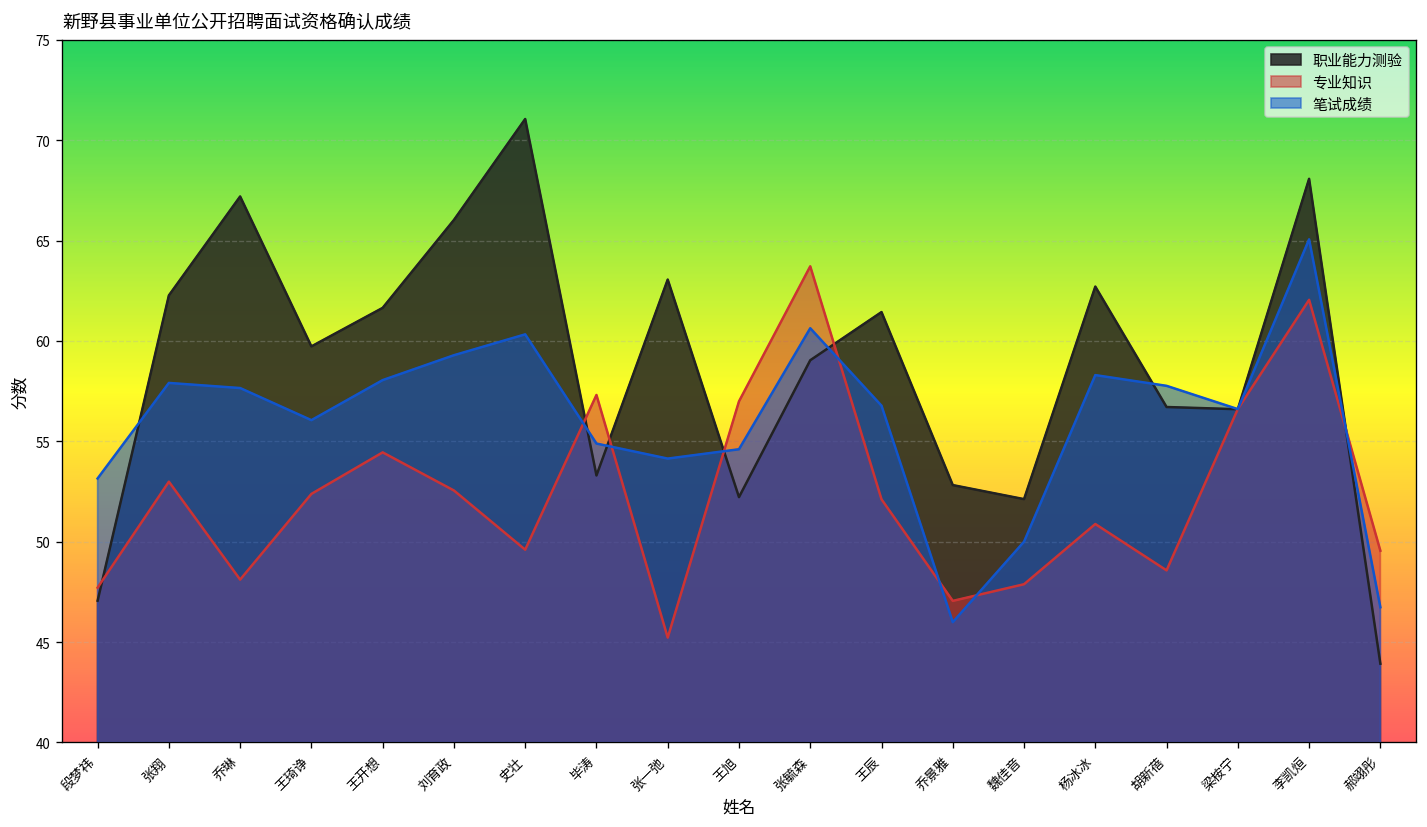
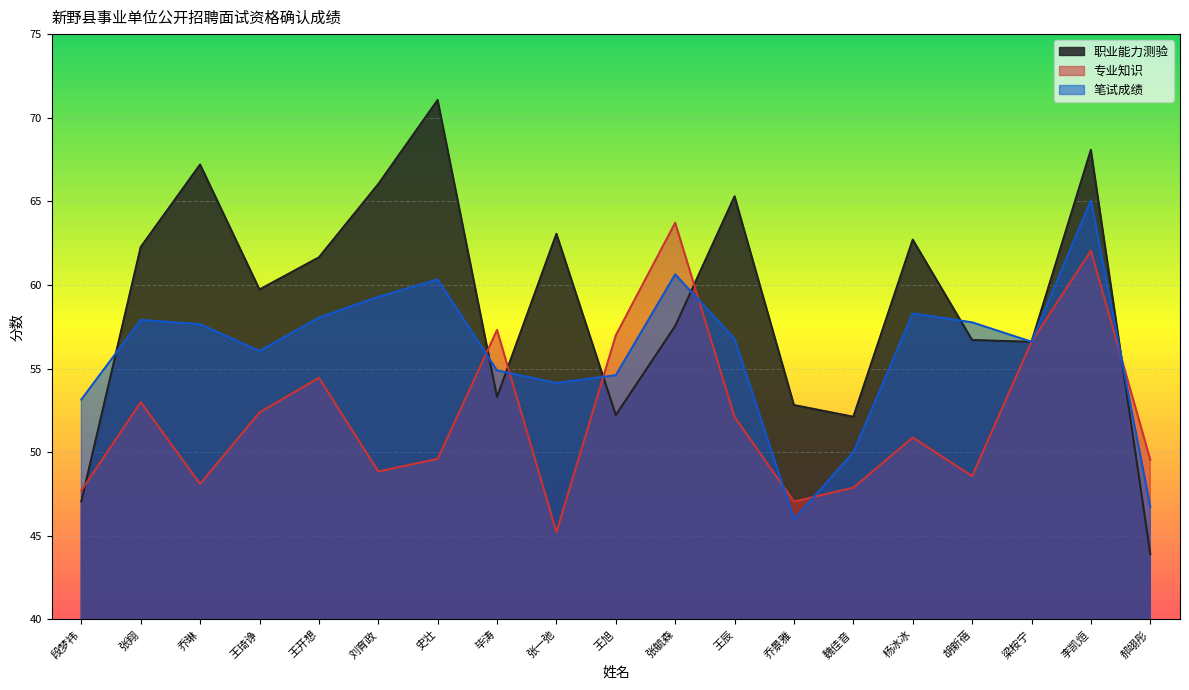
  {
    "职业能力测验": {
      "段梦祎": 47.1,
      "张翔": 62.3,
      "乔琳": 67.2,
      "王琦诤": 59.7,
      "王开想": 61.7,
      "刘育政": 66.0,
      "史壮": 71.1,
      "毕涛": 53.3,
      "张一弛": 63.1,
      "王旭": 52.2,
-     "张毓森": 59.0,
-     "王辰": 61.4,
+     "张毓森": 57.6,
+     "王辰": 65.3,
      "乔景雅": 52.8,
      "魏佳音": 52.1,
      "杨冰冰": 62.7,
      "胡新蓓": 56.7,
      "李凯烜": 68.1,
      "郝翊彤": 43.9
    },
    "专业知识": {
      "段梦祎": 47.7,
      "张翔": 53.0,
      "乔琳": 48.1,
      "王琦诤": 52.4,
      "王开想": 54.5,
-     "刘育政": 52.6,
+     "刘育政": 48.9,
      "史壮": 49.6,
      "毕涛": 57.3,
      "张一弛": 45.2,
      "王旭": 57.0,
      "张毓森": 63.7,
      "王辰": 52.1,
      "乔景雅": 47.1,
      "魏佳音": 47.9,
      "杨冰冰": 50.9,
      "胡新蓓": 48.6,
      "李凯烜": 62.1,
      "郝翊彤": 49.6
    },
    "笔试成绩": {
      "段梦祎": 53.2,
      "张翔": 57.9,
      "乔琳": 57.7,
      "王琦诤": 56.1,
      "王开想": 58.1,
      "刘育政": 59.3,
      "史壮": 60.3,
      "毕涛": 54.9,
      "张一弛": 54.1,
      "王旭": 54.6,
      "张毓森": 60.6,
      "王辰": 56.8,
      "乔景雅": 46.0,
      "魏佳音": 50.0,
      "杨冰冰": 58.3,
      "胡新蓓": 57.8,
      "李凯烜": 65.1,
      "郝翊彤": 46.7
    }
  }
